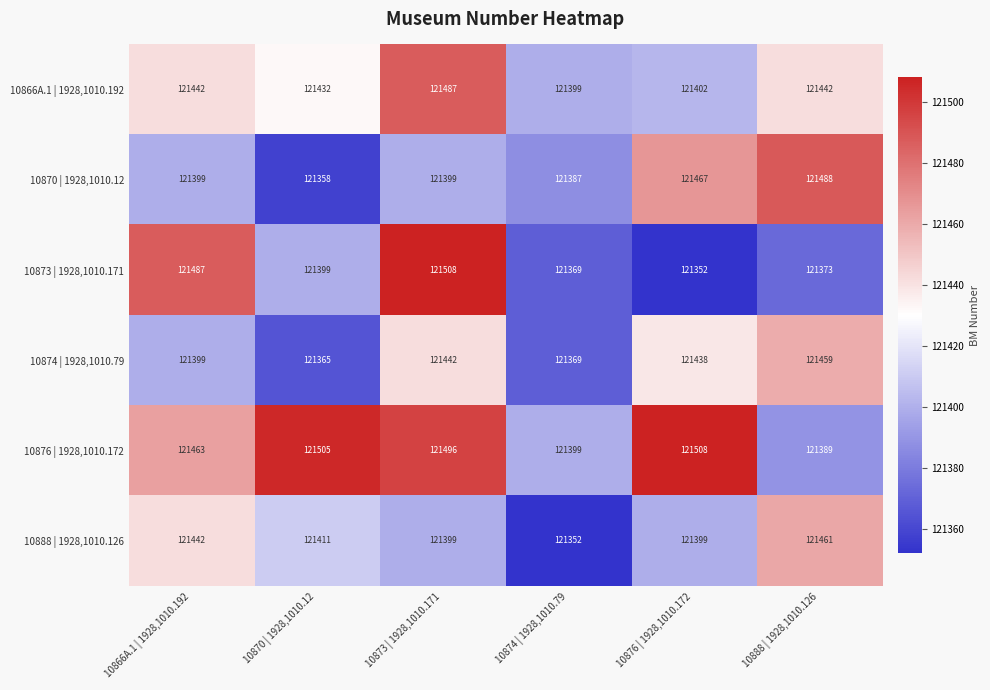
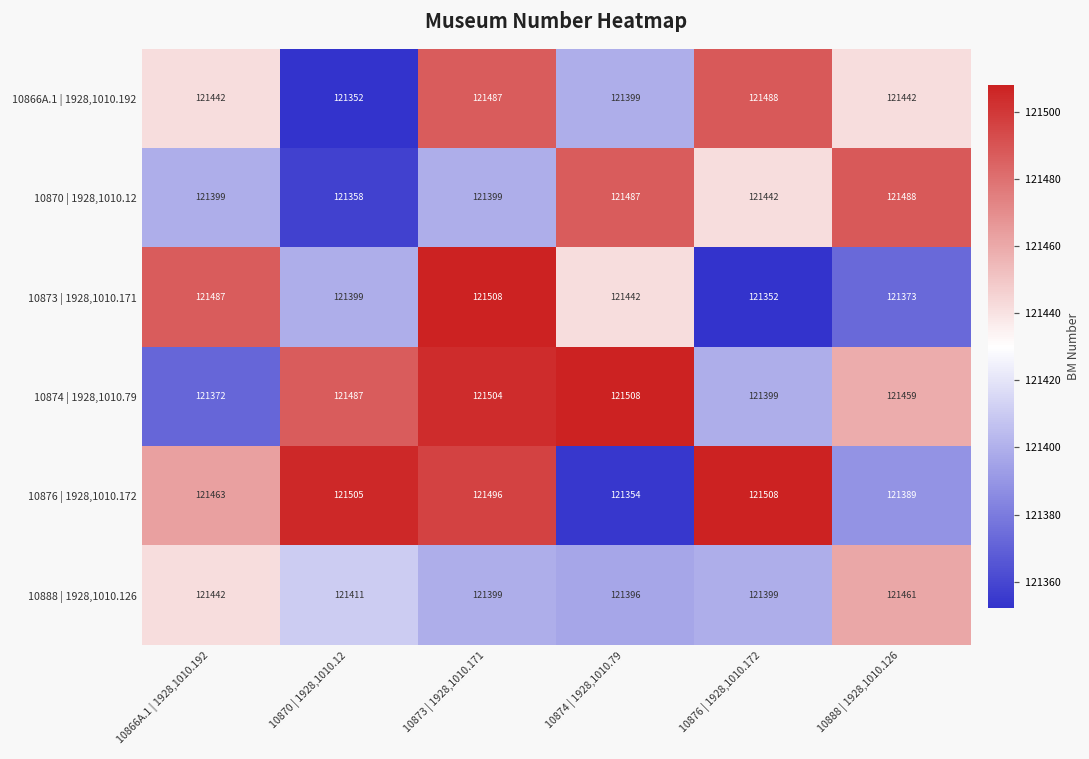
  {
    "10866A.1 | 1928,1010.192": {
      "10866A.1 | 1928,1010.192": 121442,
-     "10870 | 1928,1010.12": 121432,
+     "10870 | 1928,1010.12": 121352,
      "10873 | 1928,1010.171": 121487,
      "10874 | 1928,1010.79": 121399,
-     "10876 | 1928,1010.172": 121402,
+     "10876 | 1928,1010.172": 121488,
      "10888 | 1928,1010.126": 121442
    },
    "10870 | 1928,1010.12": {
      "10866A.1 | 1928,1010.192": 121399,
      "10870 | 1928,1010.12": 121358,
      "10873 | 1928,1010.171": 121399,
-     "10874 | 1928,1010.79": 121387,
-     "10876 | 1928,1010.172": 121467,
+     "10874 | 1928,1010.79": 121487,
+     "10876 | 1928,1010.172": 121442,
      "10888 | 1928,1010.126": 121488
    },
    "10873 | 1928,1010.171": {
      "10866A.1 | 1928,1010.192": 121487,
      "10870 | 1928,1010.12": 121399,
      "10873 | 1928,1010.171": 121508,
-     "10874 | 1928,1010.79": 121369,
+     "10874 | 1928,1010.79": 121442,
      "10876 | 1928,1010.172": 121352,
      "10888 | 1928,1010.126": 121373
    },
    "10874 | 1928,1010.79": {
-     "10866A.1 | 1928,1010.192": 121399,
-     "10870 | 1928,1010.12": 121365,
-     "10873 | 1928,1010.171": 121442,
-     "10874 | 1928,1010.79": 121369,
-     "10876 | 1928,1010.172": 121438,
+     "10866A.1 | 1928,1010.192": 121372,
+     "10870 | 1928,1010.12": 121487,
+     "10873 | 1928,1010.171": 121504,
+     "10874 | 1928,1010.79": 121508,
+     "10876 | 1928,1010.172": 121399,
      "10888 | 1928,1010.126": 121459
    },
    "10876 | 1928,1010.172": {
      "10866A.1 | 1928,1010.192": 121463,
      "10870 | 1928,1010.12": 121505,
      "10873 | 1928,1010.171": 121496,
-     "10874 | 1928,1010.79": 121399,
+     "10874 | 1928,1010.79": 121354,
      "10876 | 1928,1010.172": 121508,
      "10888 | 1928,1010.126": 121389
    },
    "10888 | 1928,1010.126": {
      "10866A.1 | 1928,1010.192": 121442,
      "10870 | 1928,1010.12": 121411,
      "10873 | 1928,1010.171": 121399,
-     "10874 | 1928,1010.79": 121352,
+     "10874 | 1928,1010.79": 121396,
      "10876 | 1928,1010.172": 121399,
      "10888 | 1928,1010.126": 121461
    }
  }
